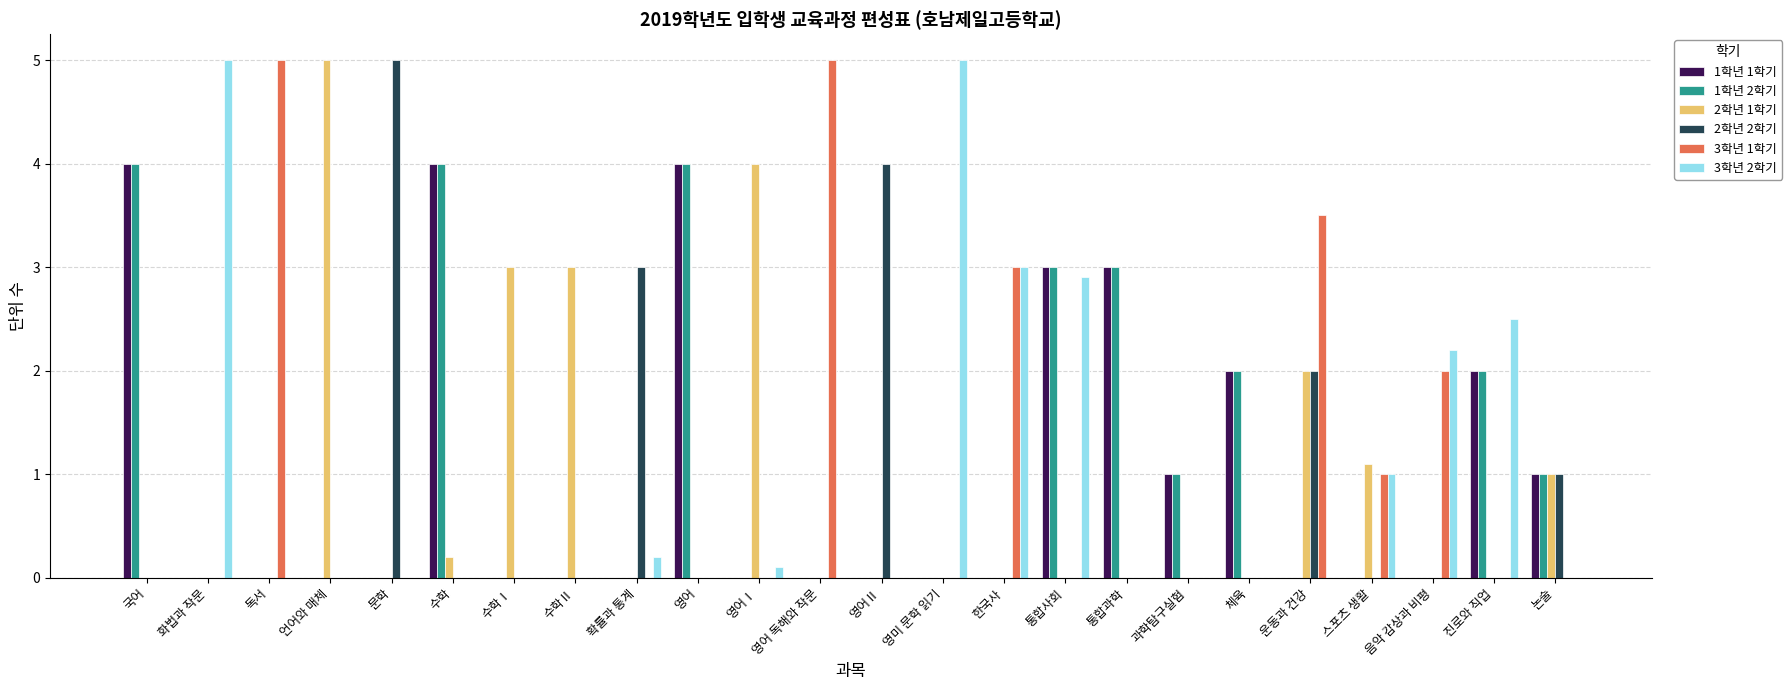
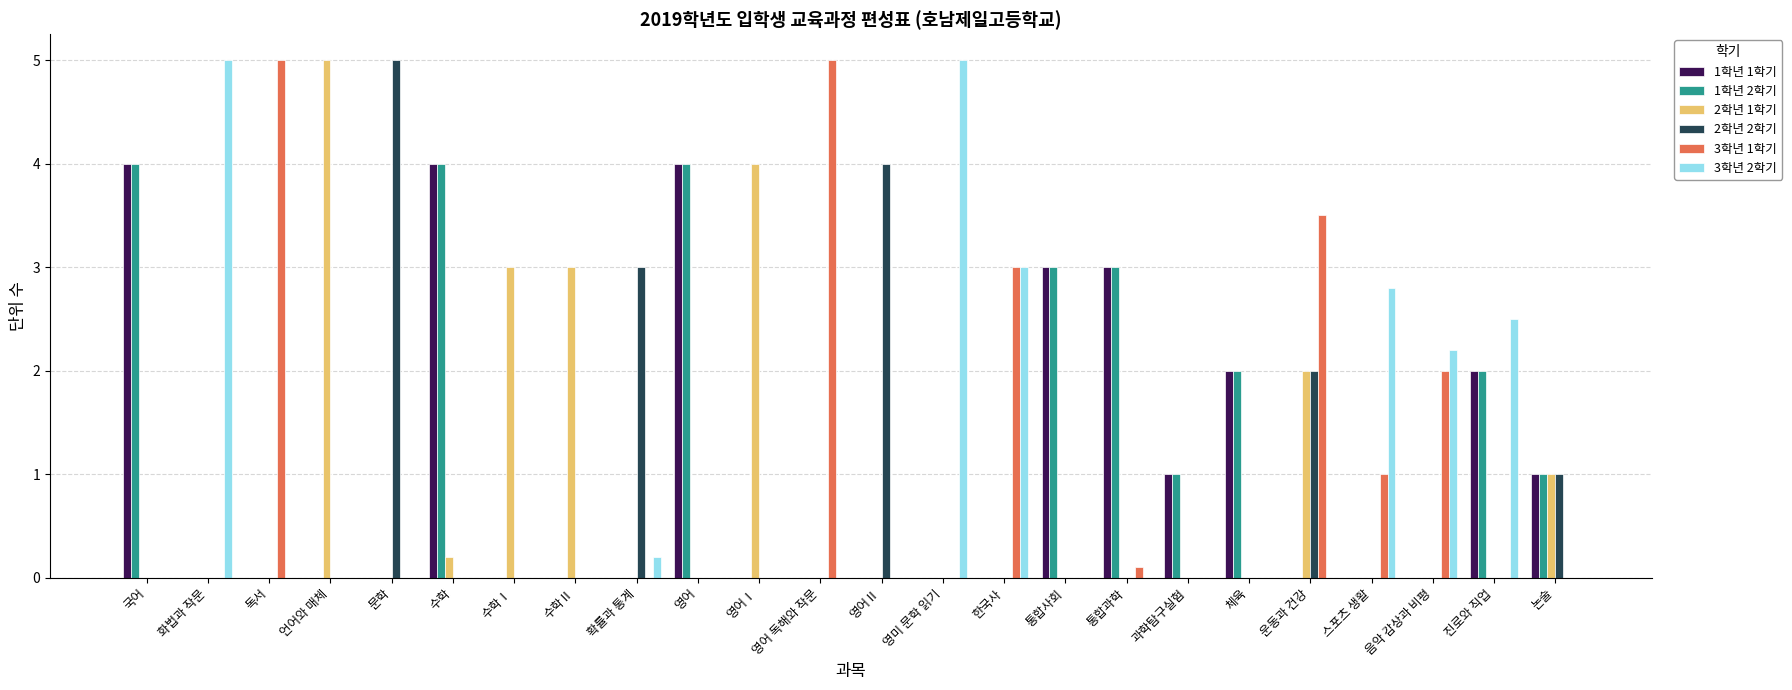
  {
    "1학년 2학기": {
      "국어": 4.0,
      "화법과 작문": 0.0,
      "독서": 0.0,
      "언어와 매체": 0.0,
      "문학": 0.0,
      "수학": 4.0,
      "수학Ⅰ": 0.0,
      "수학Ⅱ": 0.0,
      "확률과 통계": 0.0,
      "영어": 4.0,
      "영어Ⅰ": 0.0,
      "영어 독해와 작문": 0.0,
      "영어Ⅱ": 0.0,
      "영미 문학 읽기": 0.0,
      "한국사": 0.0,
      "통합사회": 3.0,
      "통합과학": 3.0,
      "과학탐구실험": 1.0,
      "체육": 2.0,
      "운동과 건강": 0.0,
      "스포츠 생활": 0.0,
      "음악 감상과 비평": 0.0,
      "진로와 직업": 2.0,
      "논술": 1.0
    },
    "2학년 1학기": {
      "국어": 0.0,
      "화법과 작문": 0.0,
      "독서": 0.0,
      "언어와 매체": 5.0,
      "문학": 0.0,
      "수학": 0.2,
      "수학Ⅰ": 3.0,
      "수학Ⅱ": 3.0,
      "확률과 통계": 0.0,
      "영어": 0.0,
      "영어Ⅰ": 4.0,
      "영어 독해와 작문": 0.0,
      "영어Ⅱ": 0.0,
      "영미 문학 읽기": 0.0,
      "한국사": 0.0,
      "통합사회": 0.0,
      "통합과학": 0.0,
      "과학탐구실험": 0.0,
      "체육": 0.0,
      "운동과 건강": 2.0,
-     "스포츠 생활": 1.1,
+     "스포츠 생활": 0.0,
      "음악 감상과 비평": 0.0,
      "진로와 직업": 0.0,
      "논술": 1.0
    },
    "3학년 1학기": {
      "국어": 0.0,
      "화법과 작문": 0.0,
      "독서": 5.0,
      "언어와 매체": 0.0,
      "문학": 0.0,
      "수학": 0.0,
      "수학Ⅰ": 0.0,
      "수학Ⅱ": 0.0,
      "확률과 통계": 0.0,
      "영어": 0.0,
      "영어Ⅰ": 0.0,
      "영어 독해와 작문": 5.0,
      "영어Ⅱ": 0.0,
      "영미 문학 읽기": 0.0,
      "한국사": 3.0,
      "통합사회": 0.0,
-     "통합과학": 0.0,
+     "통합과학": 0.1,
      "과학탐구실험": 0.0,
      "체육": 0.0,
      "운동과 건강": 3.5,
      "스포츠 생활": 1.0,
      "음악 감상과 비평": 2.0,
      "진로와 직업": 0.0,
      "논술": 0.0
    },
    "3학년 2학기": {
      "국어": 0.0,
      "화법과 작문": 5.0,
      "독서": 0.0,
      "언어와 매체": 0.0,
      "문학": 0.0,
      "수학": 0.0,
      "수학Ⅰ": 0.0,
      "수학Ⅱ": 0.0,
      "확률과 통계": 0.2,
      "영어": 0.0,
-     "영어Ⅰ": 0.1,
+     "영어Ⅰ": 0.0,
      "영어 독해와 작문": 0.0,
      "영어Ⅱ": 0.0,
      "영미 문학 읽기": 5.0,
      "한국사": 3.0,
-     "통합사회": 2.9,
+     "통합사회": 0.0,
      "통합과학": 0.0,
      "과학탐구실험": 0.0,
      "체육": 0.0,
      "운동과 건강": 0.0,
-     "스포츠 생활": 1.0,
+     "스포츠 생활": 2.8,
      "음악 감상과 비평": 2.2,
      "진로와 직업": 2.5,
      "논술": 0.0
    }
  }
